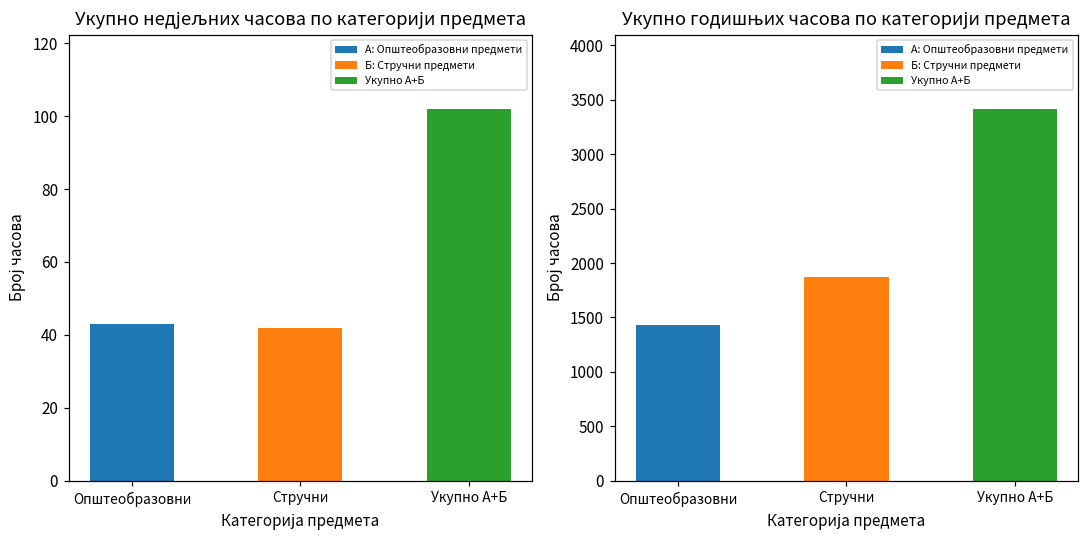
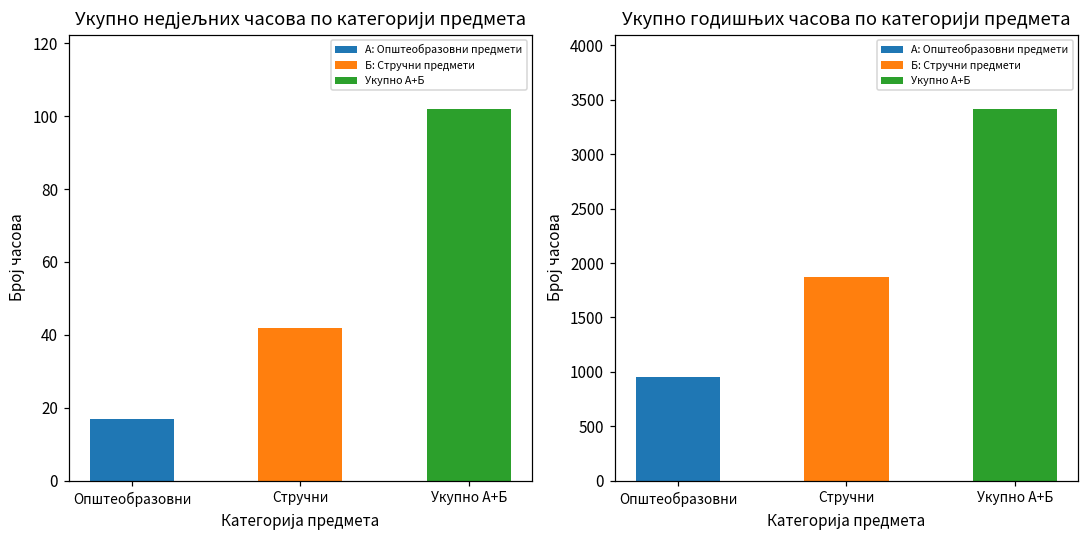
  {
    "Укупно недјељних часова по категорији предмета": {
-     "Општеобразовни": 43,
+     "Општеобразовни": 17,
      "Стручни": 42,
      "Укупно А+Б": 102
    },
    "Укупно годишњих часова по категорији предмета": {
-     "Општеобразовни": 1400,
+     "Општеобразовни": 900,
      "Стручни": 1900,
      "Укупно А+Б": 3400
    }
  }
